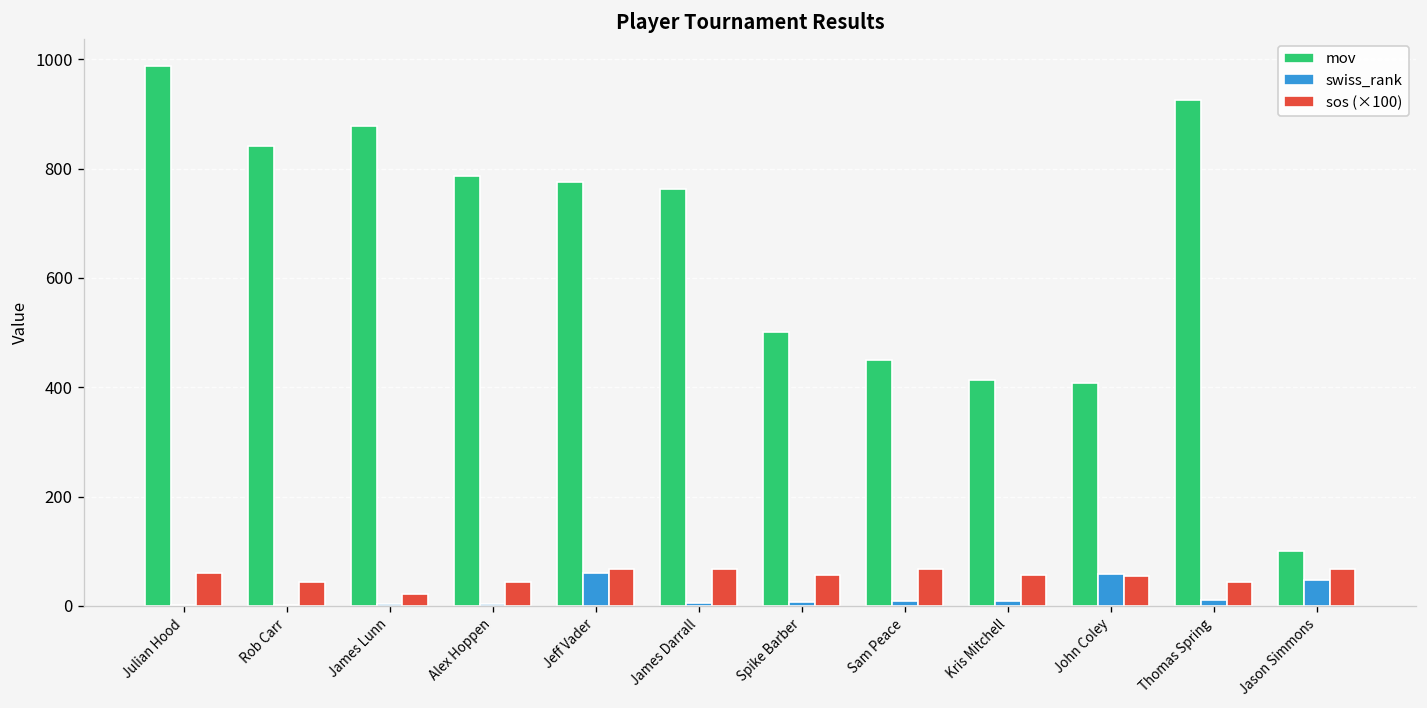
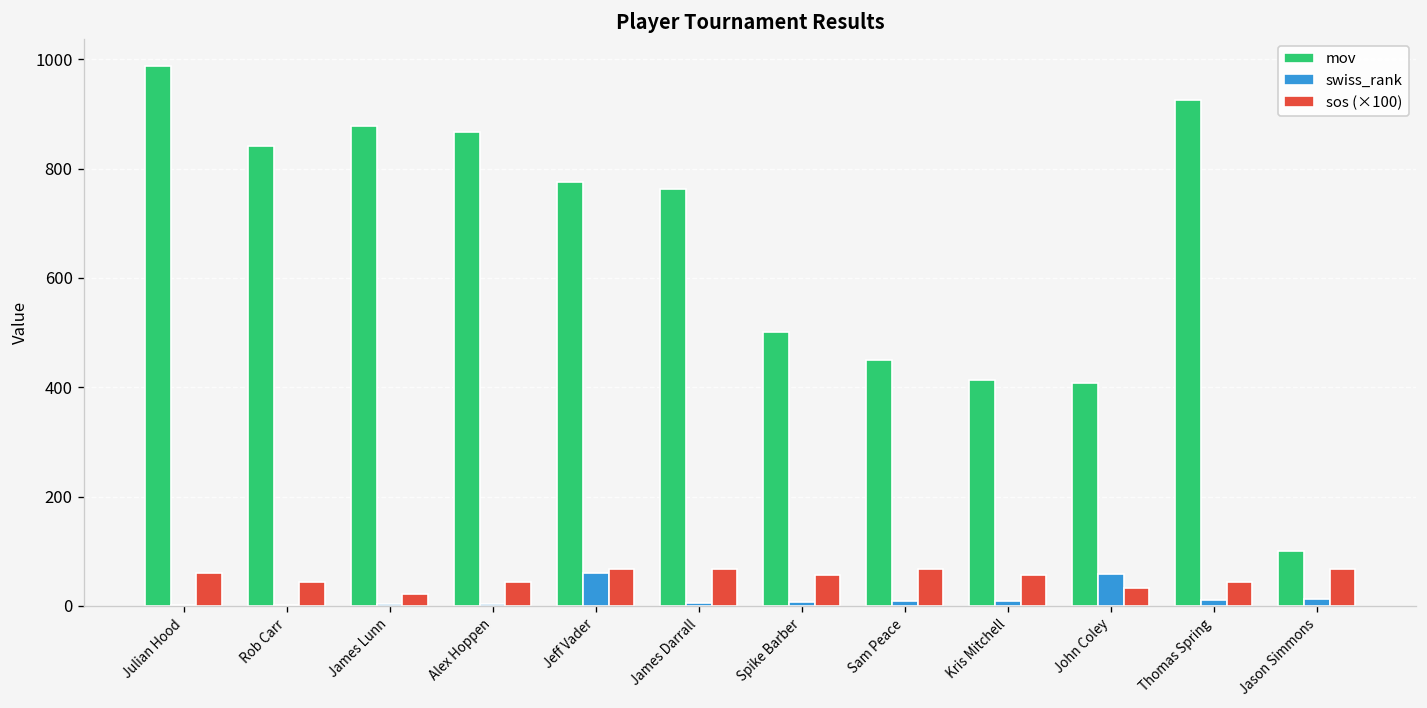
  {
    "mov": {
      "Julian Hood": 990,
      "Rob Carr": 840,
      "James Lunn": 880,
-     "Alex Hoppen": 790,
+     "Alex Hoppen": 870,
      "Jeff Vader": 780,
      "James Darrall": 760,
      "Spike Barber": 500,
      "Sam Peace": 450,
      "Kris Mitchell": 410,
      "John Coley": 410,
      "Thomas Spring": 930,
      "Jason Simmons": 100
    },
    "swiss_rank": {
      "Jeff Vader": 60,
      "James Darrall": 10,
      "Spike Barber": 10,
      "Sam Peace": 10,
      "Kris Mitchell": 10,
      "John Coley": 60,
      "Thomas Spring": 10,
-     "Jason Simmons": 50
+     "Jason Simmons": 10
    },
    "sos (×100)": {
      "Julian Hood": 60,
      "Rob Carr": 40,
      "James Lunn": 20,
      "Alex Hoppen": 40,
      "Jeff Vader": 70,
      "James Darrall": 70,
      "Spike Barber": 60,
      "Sam Peace": 70,
      "Kris Mitchell": 60,
-     "John Coley": 50,
+     "John Coley": 30,
      "Thomas Spring": 40,
      "Jason Simmons": 70
    }
  }
